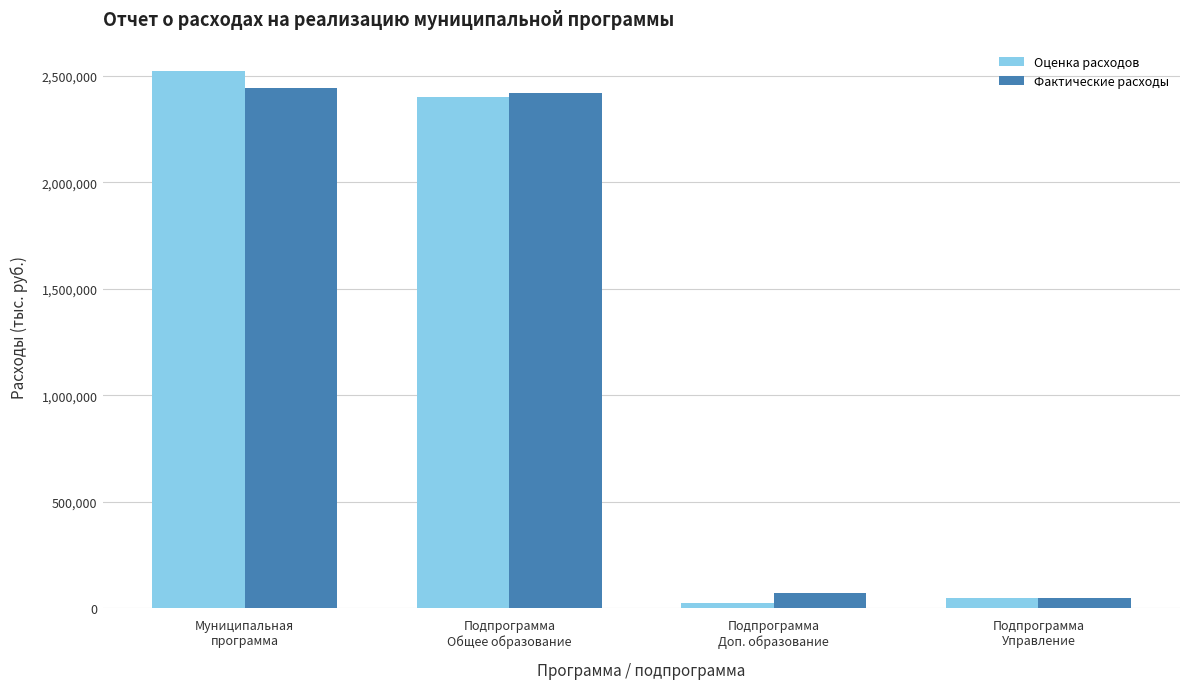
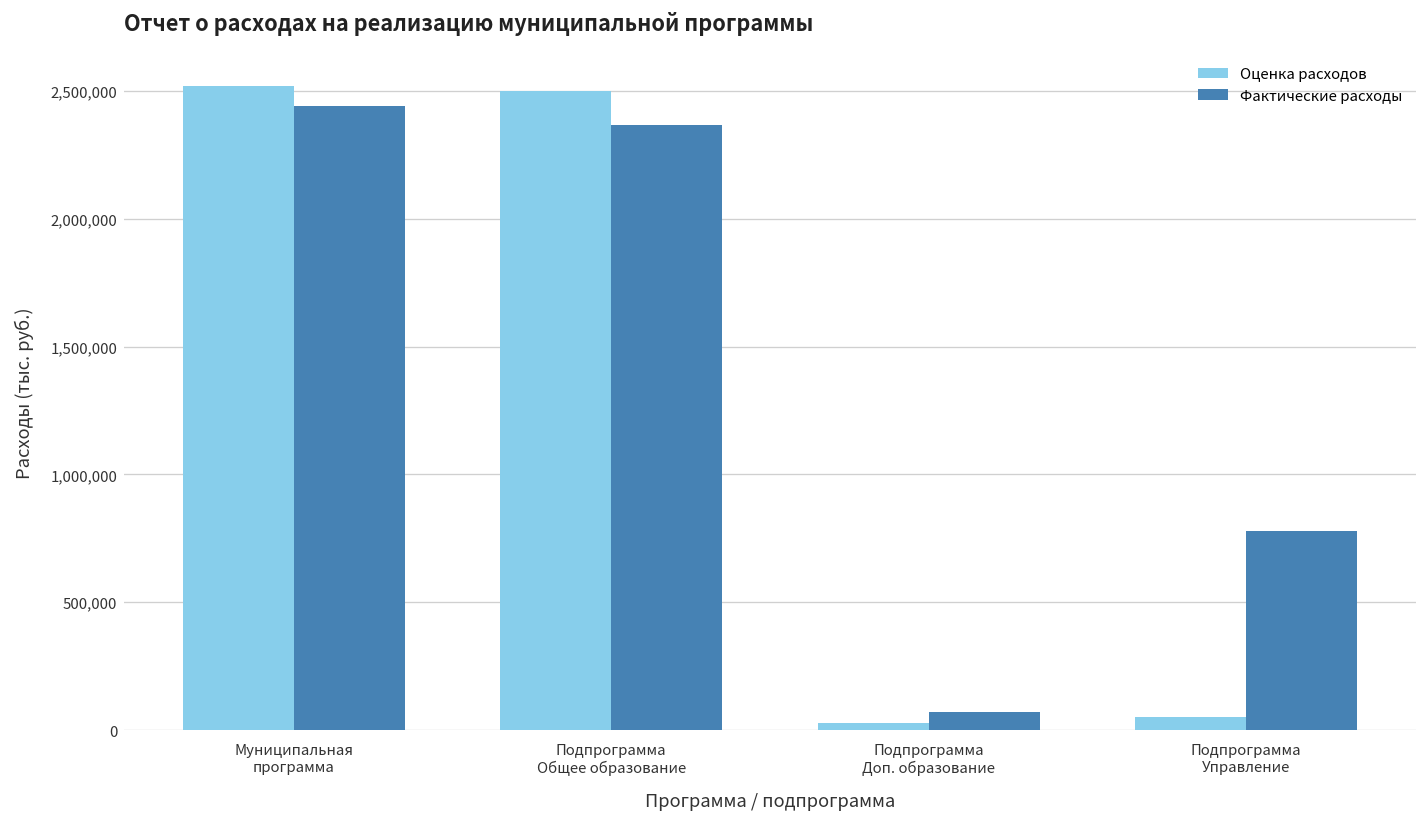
  {
    "Оценка расходов": {
      "Муниципальная программа": "2,520,000",
-     "Подпрограмма Общее образование": "2,400,000",
+     "Подпрограмма Общее образование": "2,500,000",
      "Подпрограмма Доп. образование": "30,000",
      "Подпрограмма Управление": "50,000"
    },
    "Фактические расходы": {
      "Муниципальная программа": "2,440,000",
-     "Подпрограмма Общее образование": "2,420,000",
+     "Подпрограмма Общее образование": "2,370,000",
      "Подпрограмма Доп. образование": "70,000",
-     "Подпрограмма Управление": "50,000"
+     "Подпрограмма Управление": "780,000"
    }
  }
